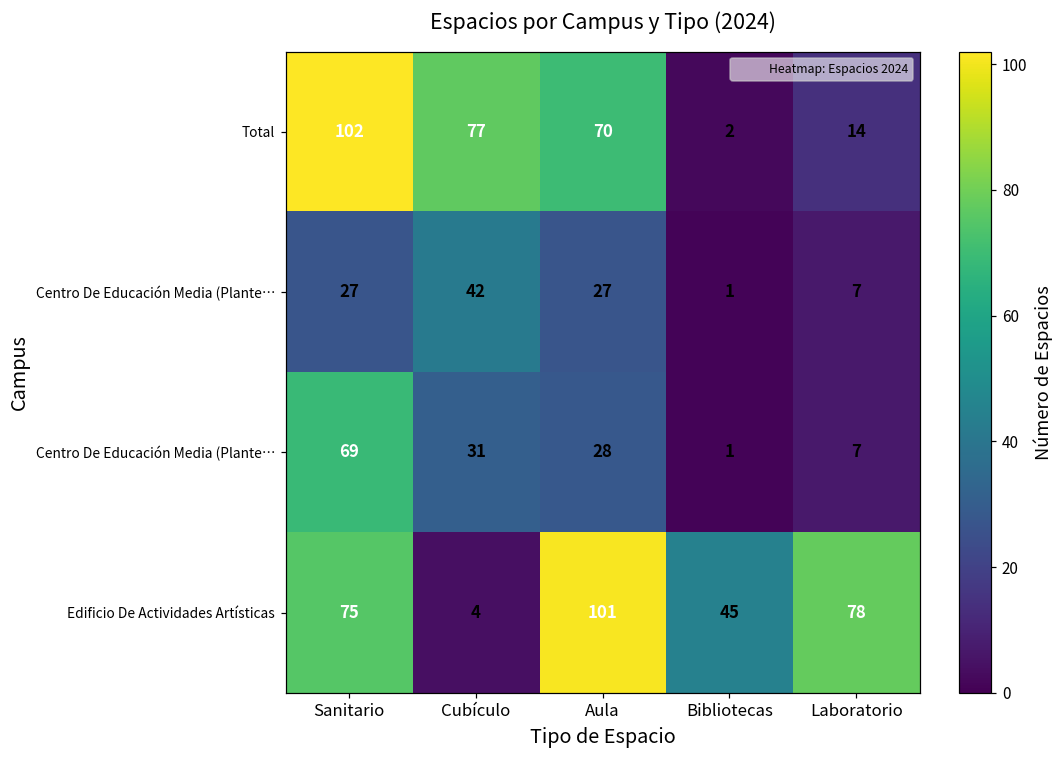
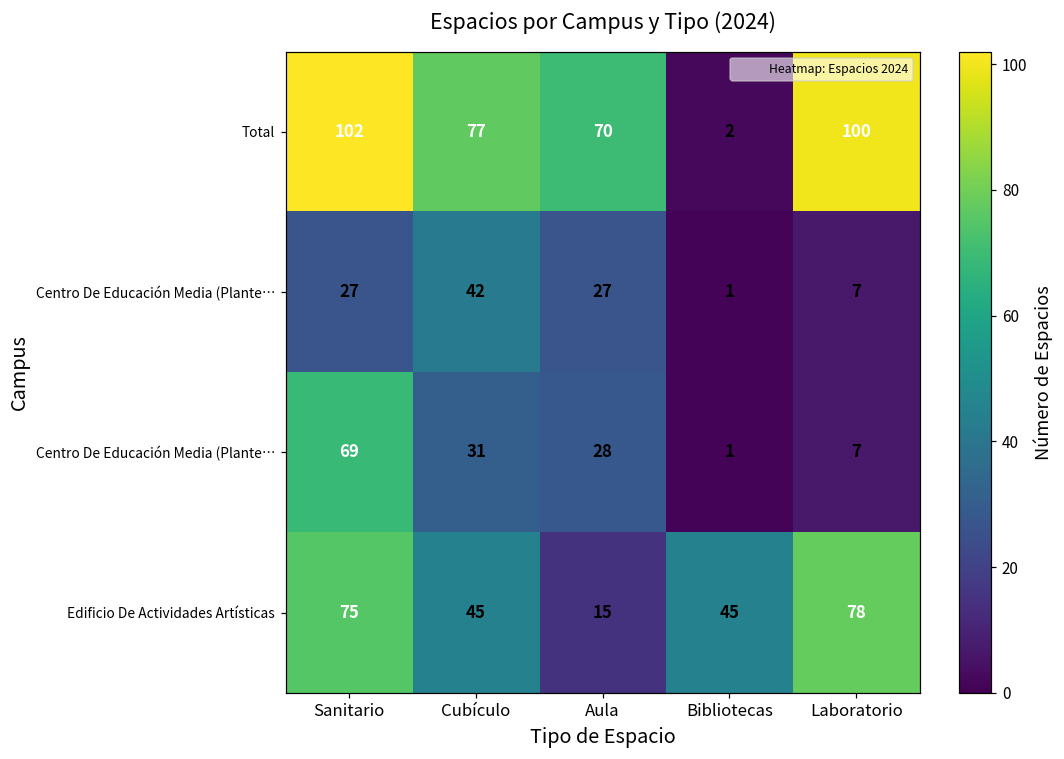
  {
    "Total": {
      "Sanitario": 102,
      "Cubículo": 77,
      "Aula": 70,
      "Bibliotecas": 2,
-     "Laboratorio": 14
+     "Laboratorio": 100
    },
    "Edificio De Actividades Artísticas": {
      "Sanitario": 75,
-     "Cubículo": 4,
-     "Aula": 101,
+     "Cubículo": 45,
+     "Aula": 15,
      "Bibliotecas": 45,
      "Laboratorio": 78
    }
  }
